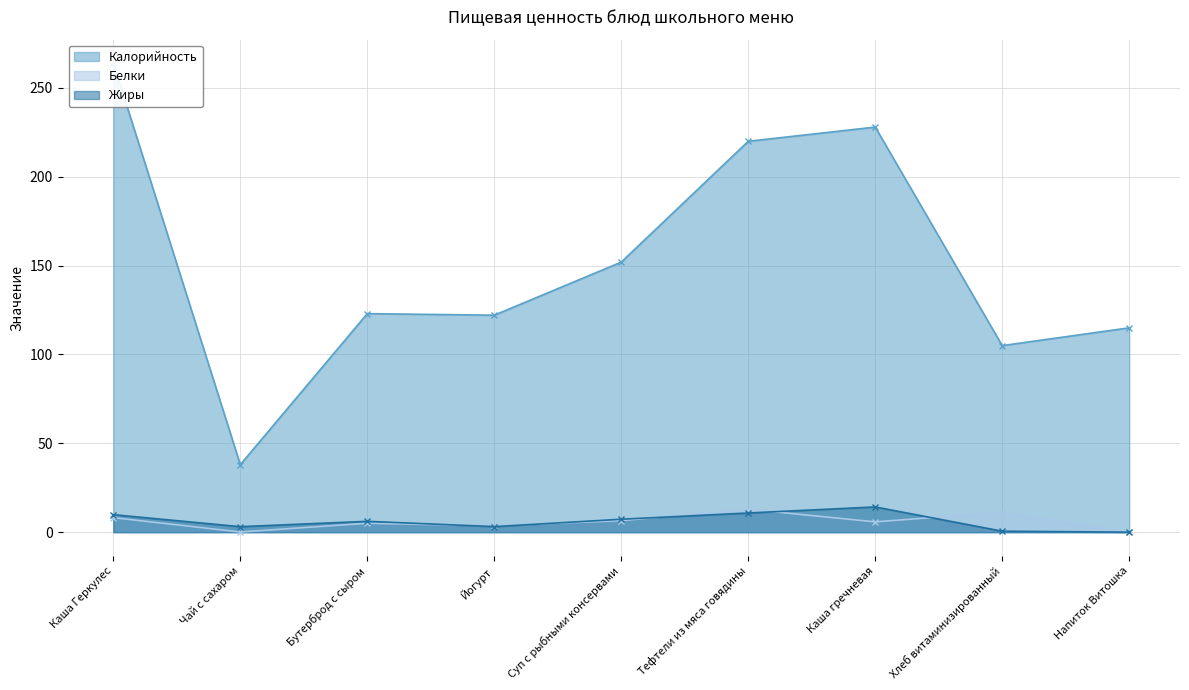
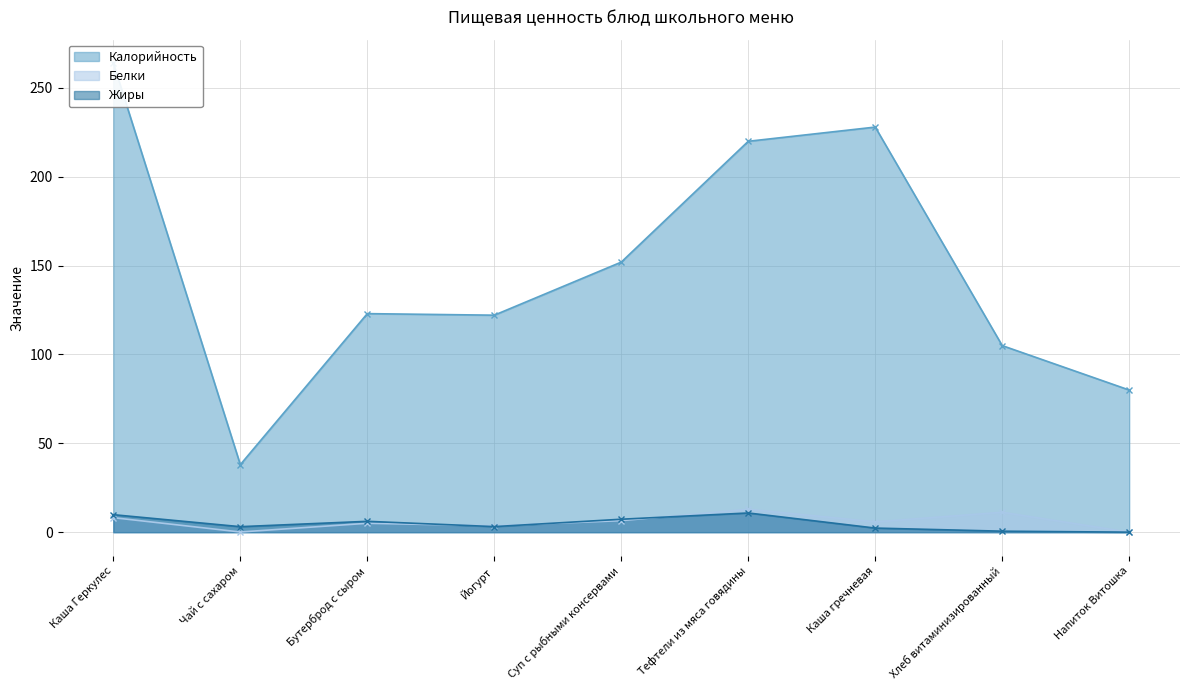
  {
    "Калорийность": {
      "Чай с сахаром": 38,
      "Бутерброд с сыром": 123,
      "Йогурт": 122,
      "Суп с рыбными консервами": 152,
      "Тефтели из мяса говядины": 220,
      "Каша гречневая": 228,
      "Хлеб витаминизированный": 105,
-     "Напиток Витошка": 115
+     "Напиток Витошка": 80
    },
    "Белки": {
      "Каша Геркулес": 8,
      "Чай с сахаром": 0,
      "Тефтели из мяса говядины": 13,
      "Каша гречневая": 6,
      "Хлеб витаминизированный": 11
    },
    "Жиры": {
      "Каша Геркулес": 10,
      "Чай с сахаром": 3,
      "Тефтели из мяса говядины": 11,
-     "Каша гречневая": 14,
+     "Каша гречневая": 2,
      "Хлеб витаминизированный": 1
    }
  }
